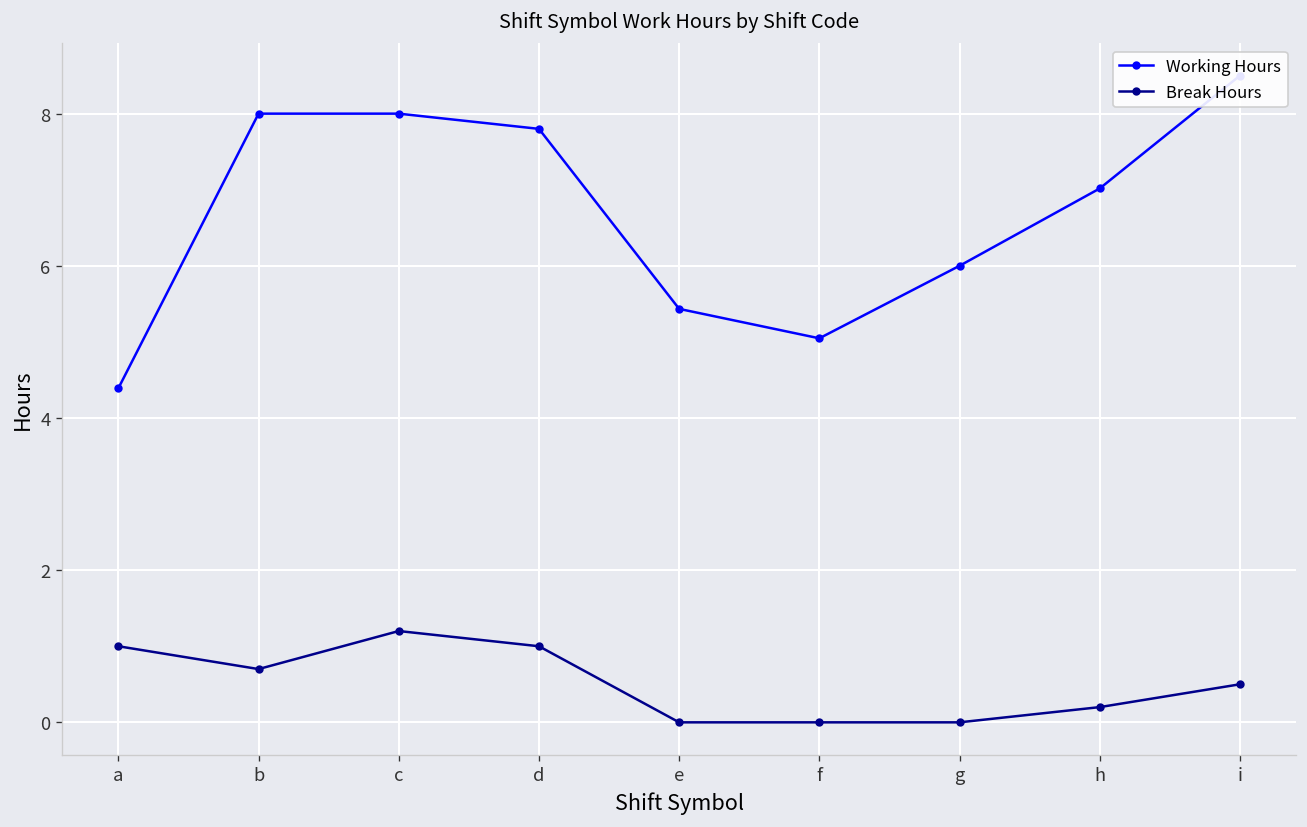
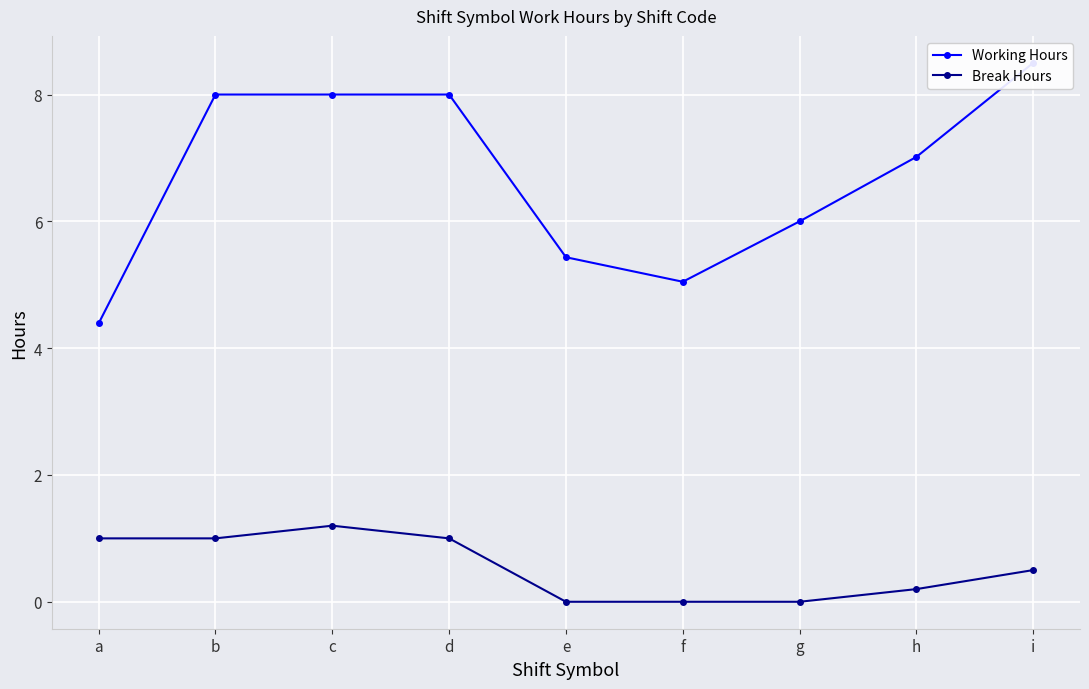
  {
    "Working Hours": {
      "a": 4.4,
      "b": 8.0,
      "c": 8.0,
-     "d": 7.8,
+     "d": 8.0,
      "e": 5.4,
      "f": 5.0,
      "g": 6.0,
      "h": 7.0
    },
    "Break Hours": {
      "a": 1.0,
-     "b": 0.7,
+     "b": 1.0,
      "c": 1.2,
      "d": 1.0,
      "e": 0.0,
      "f": 0.0,
      "g": 0.0,
      "h": 0.2,
      "i": 0.5
    }
  }
